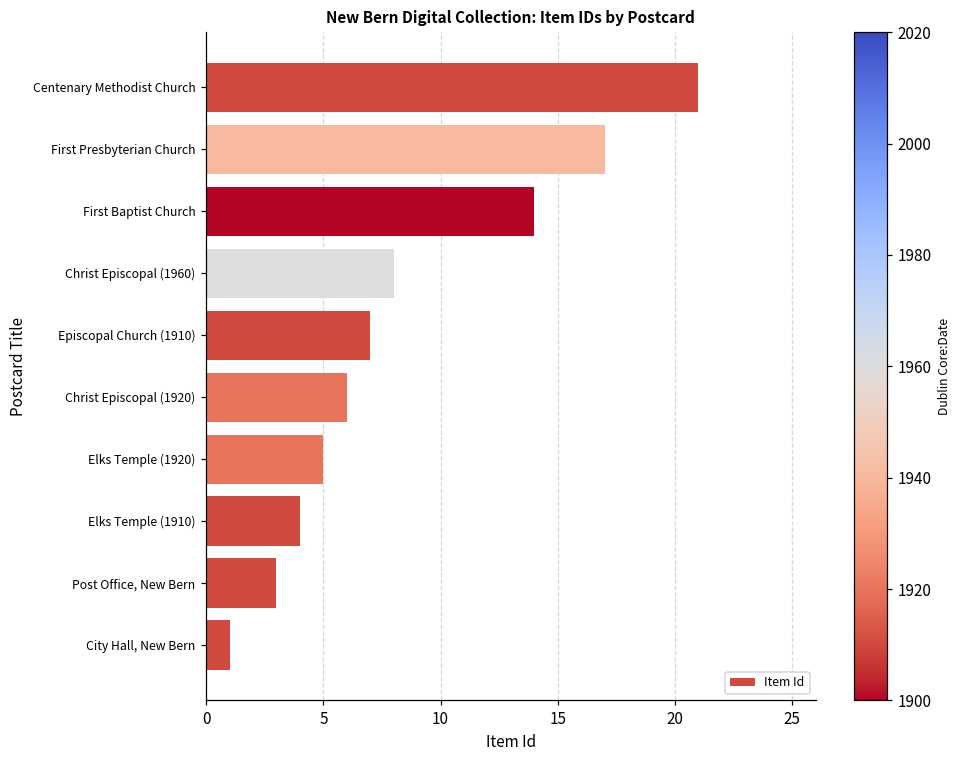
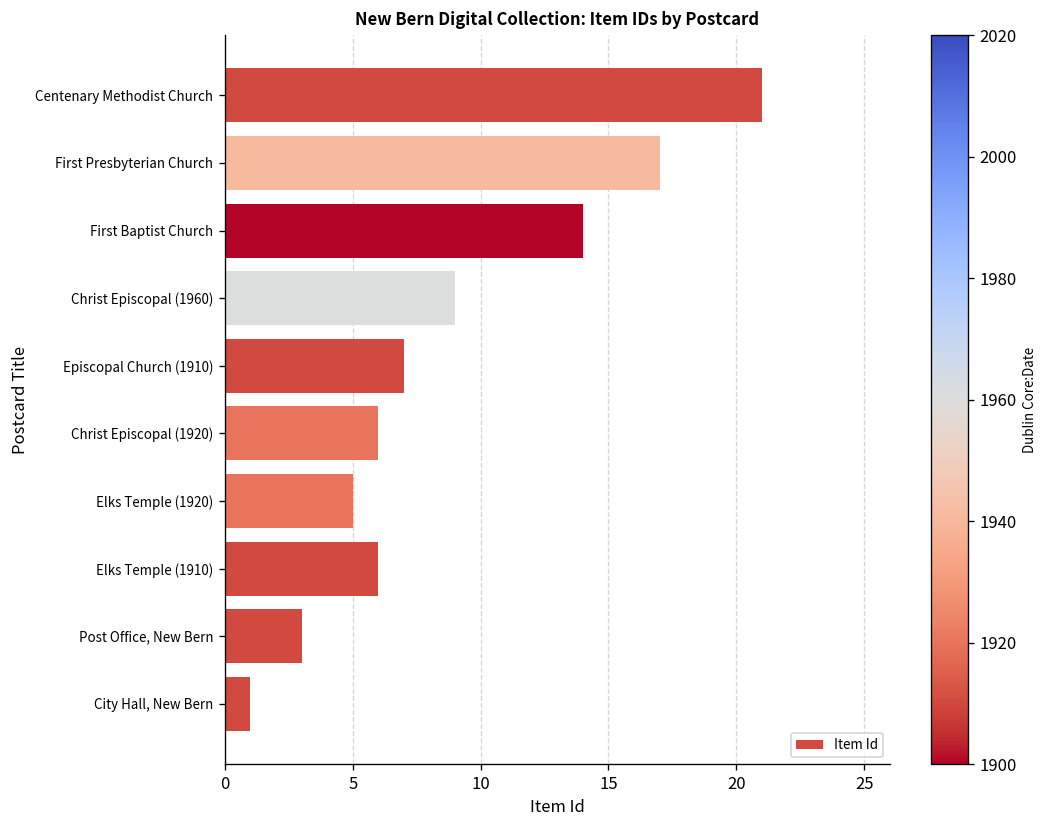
  {
    "Centenary Methodist Church": 21,
    "First Presbyterian Church": 17,
    "First Baptist Church": 14,
-   "Christ Episcopal (1960)": 8,
+   "Christ Episcopal (1960)": 9,
    "Episcopal Church (1910)": 7,
    "Christ Episcopal (1920)": 6,
    "Elks Temple (1920)": 5,
-   "Elks Temple (1910)": 4,
+   "Elks Temple (1910)": 6,
    "Post Office, New Bern": 3,
    "City Hall, New Bern": 1
  }
